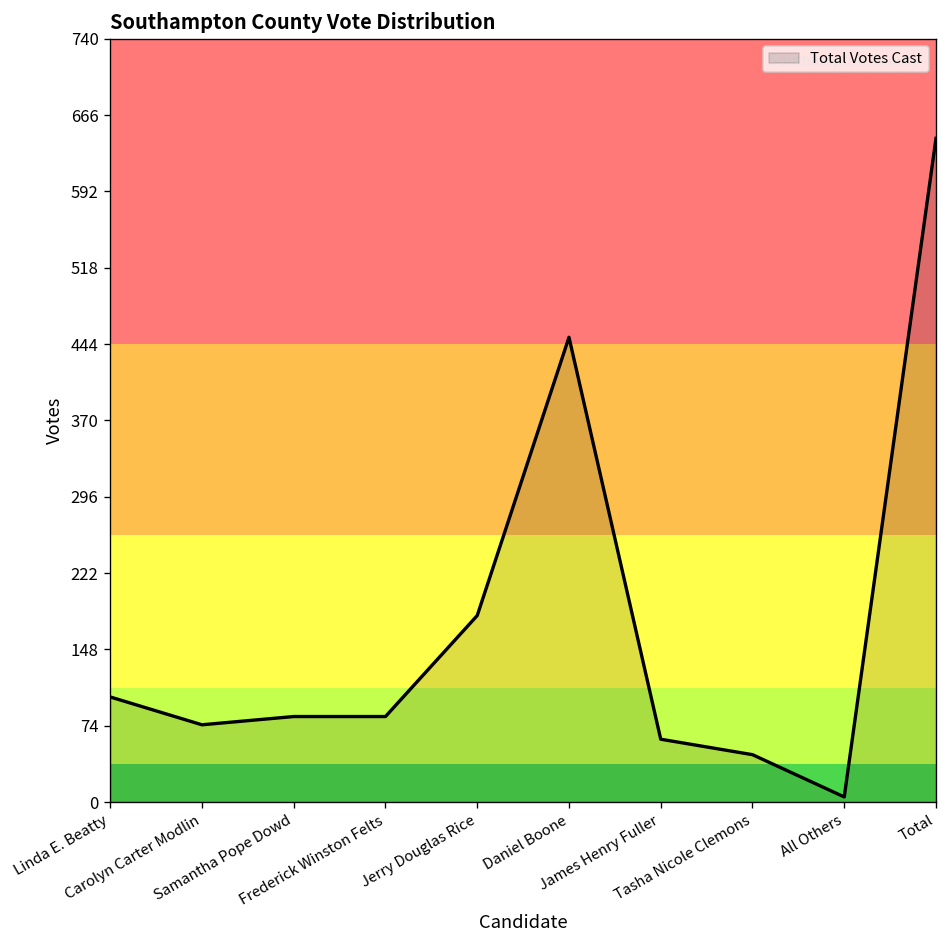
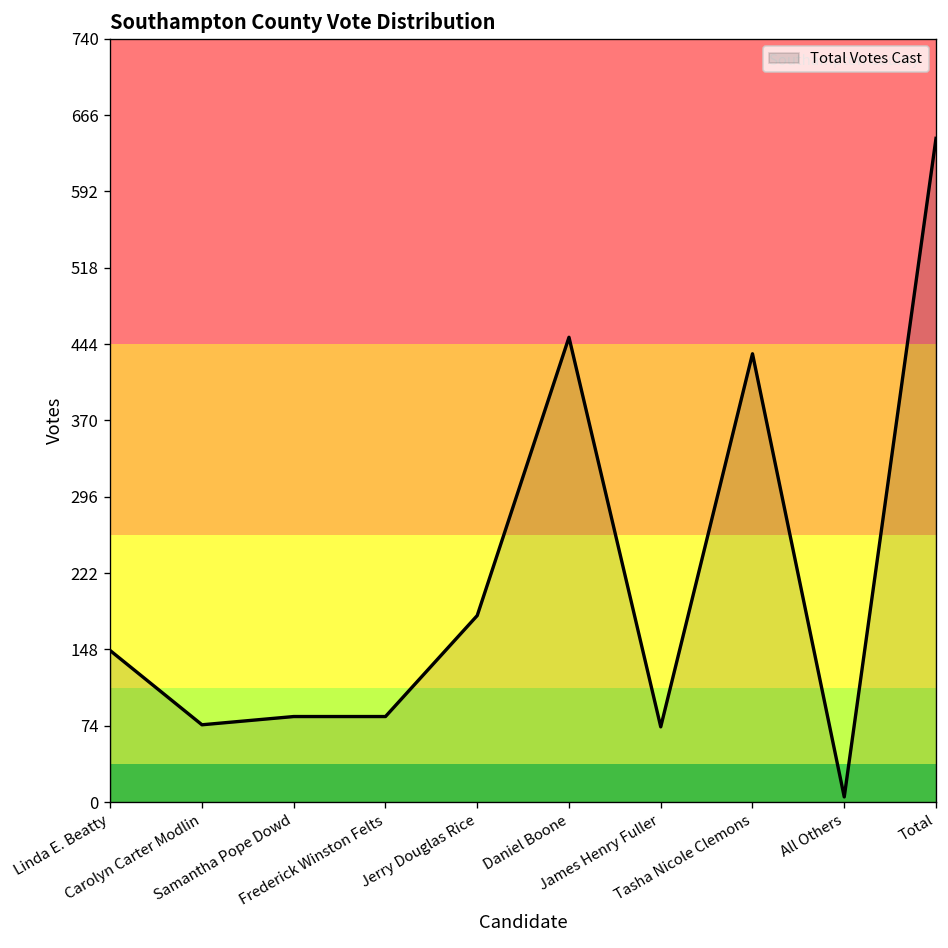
  {
-   "Linda E. Beatty": 100,
+   "Linda E. Beatty": 150,
    "Carolyn Carter Modlin": 80,
    "Samantha Pope Dowd": 80,
    "Frederick Winston Felts": 80,
    "Jerry Douglas Rice": 180,
    "Daniel Boone": 450,
-   "James Henry Fuller": 60,
-   "Tasha Nicole Clemons": 50,
+   "James Henry Fuller": 70,
+   "Tasha Nicole Clemons": 440,
    "All Others": 10,
    "Total": 640
  }
